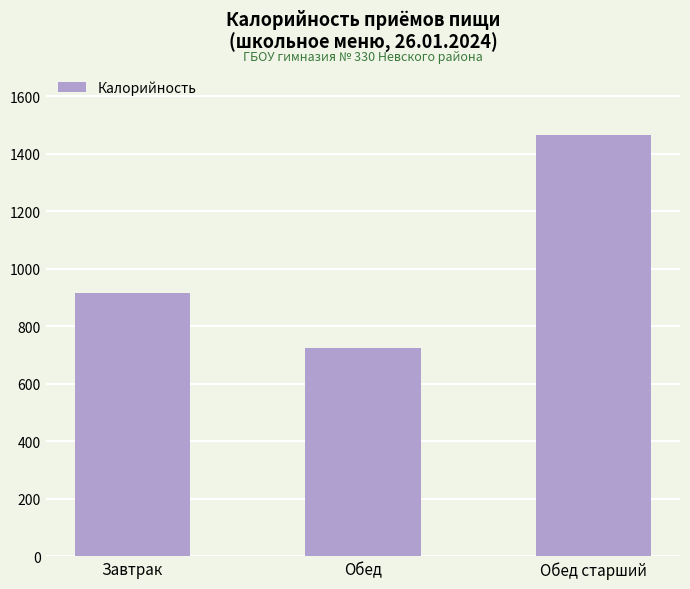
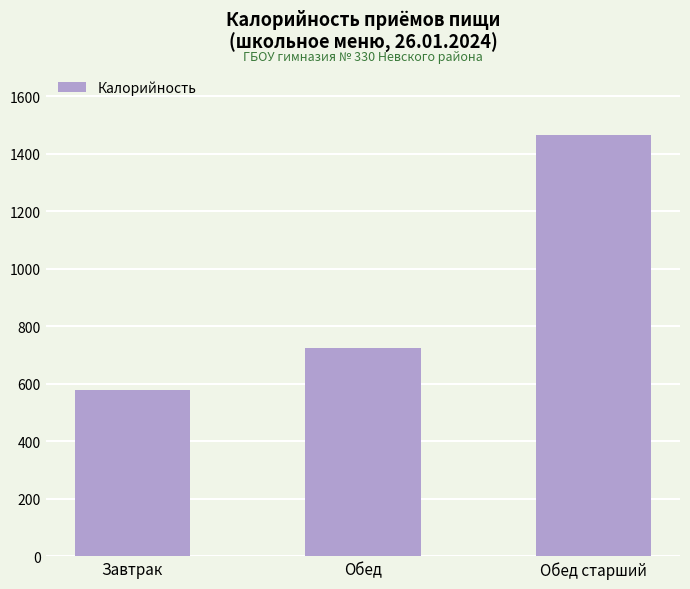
  {
-   "Завтрак": 920,
+   "Завтрак": 580,
    "Обед": 720,
    "Обед старший": 1470
  }
